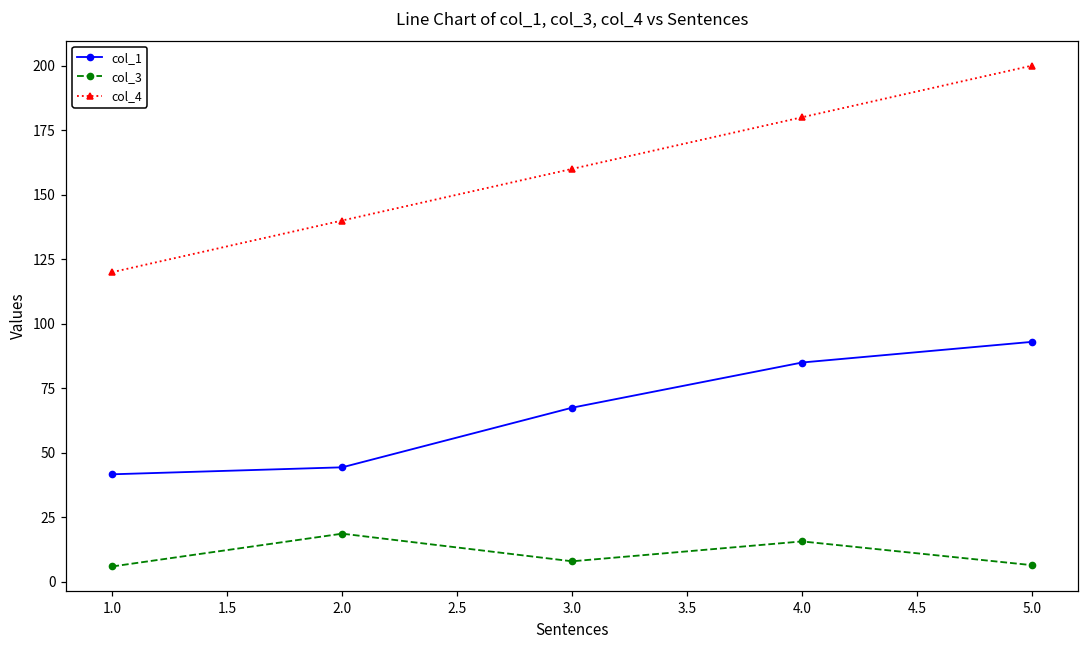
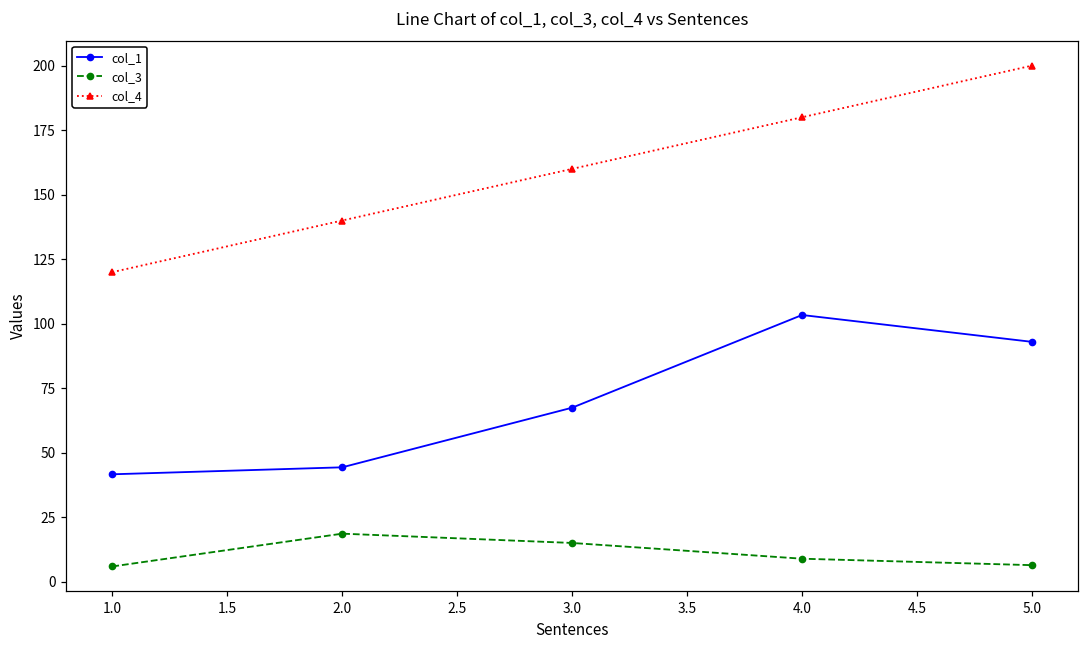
  {
    "col_1": {
      "1.0": 42,
      "2.0": 44,
      "3.0": 68,
-     "4.0": 85,
+     "4.0": 103,
      "5.0": 93
    },
    "col_3": {
      "1.0": 6,
      "2.0": 19,
-     "3.0": 8,
-     "4.0": 16,
+     "3.0": 15,
+     "4.0": 9,
      "5.0": 7
    },
    "col_4": {
      "1.0": 120,
      "2.0": 140,
      "3.0": 160,
      "4.0": 180,
      "5.0": 200
    }
  }
